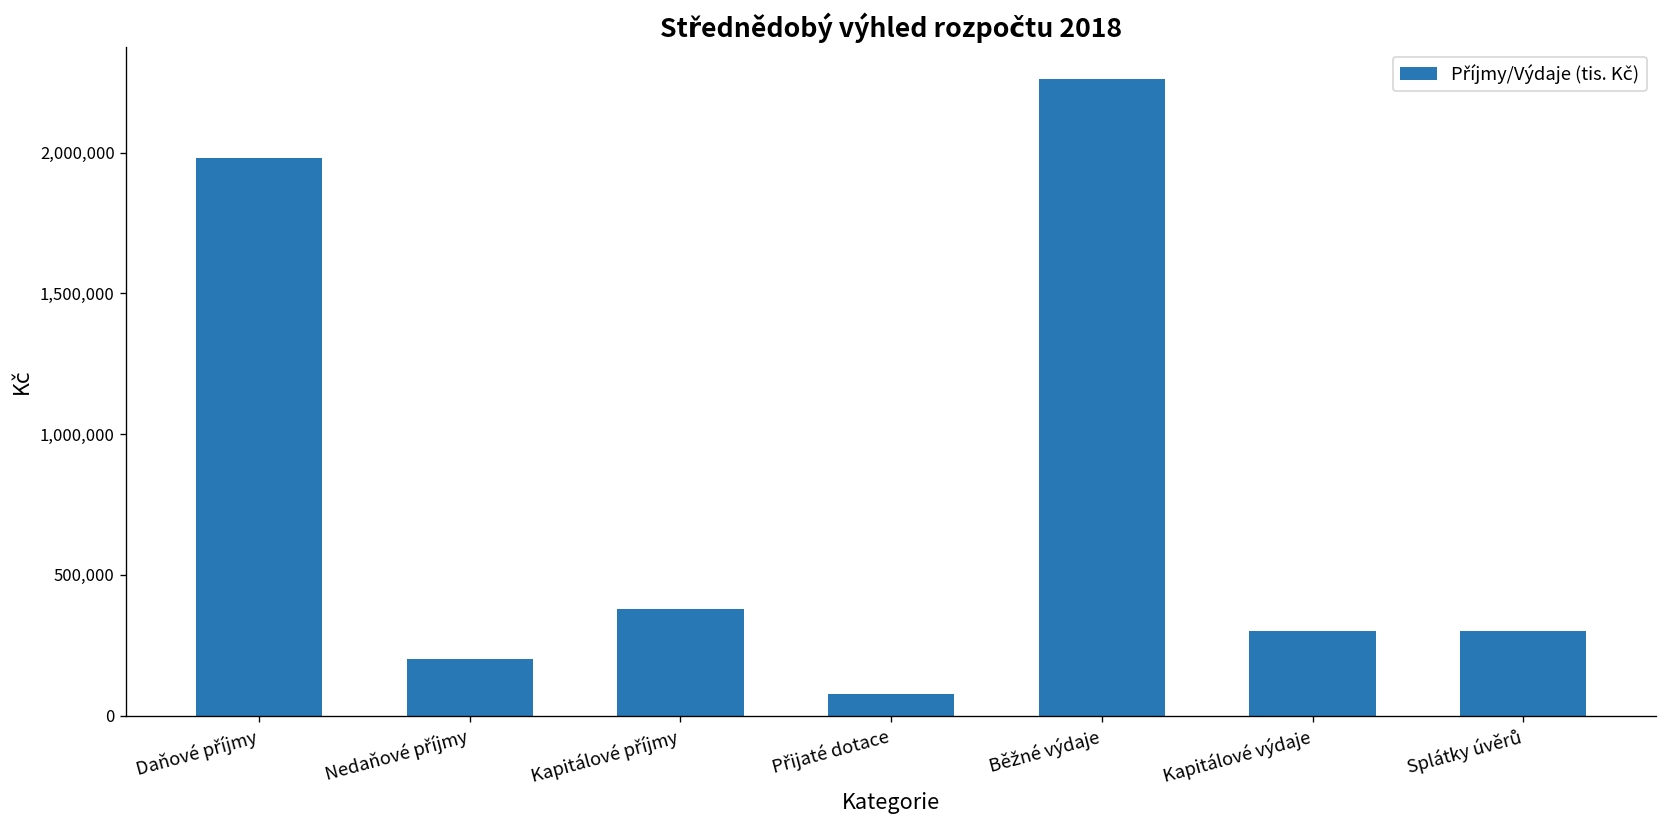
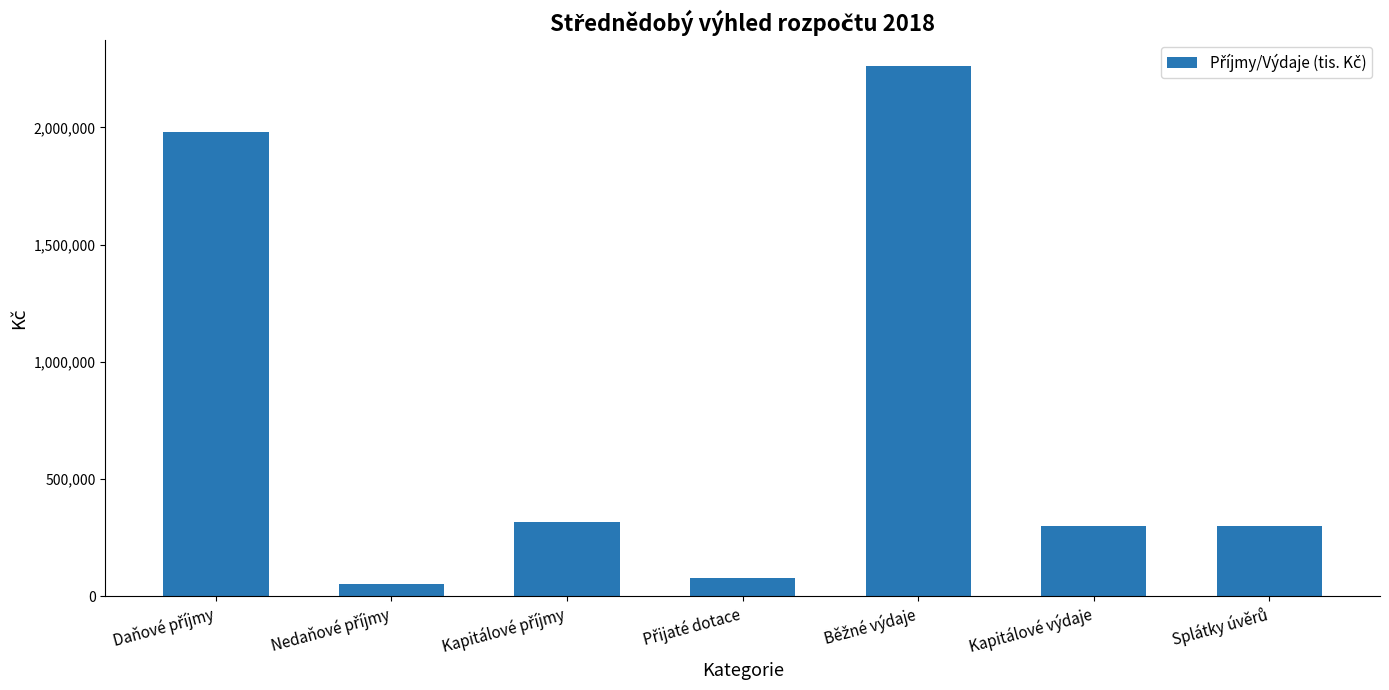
  {
    "Daňové příjmy": "1,980,000",
-   "Nedaňové příjmy": "200,000",
-   "Kapitálové příjmy": "380,000",
+   "Nedaňové příjmy": "50,000",
+   "Kapitálové příjmy": "310,000",
    "Přijaté dotace": "80,000",
    "Běžné výdaje": "2,260,000",
    "Kapitálové výdaje": "300,000",
    "Splátky úvěrů": "300,000"
  }
